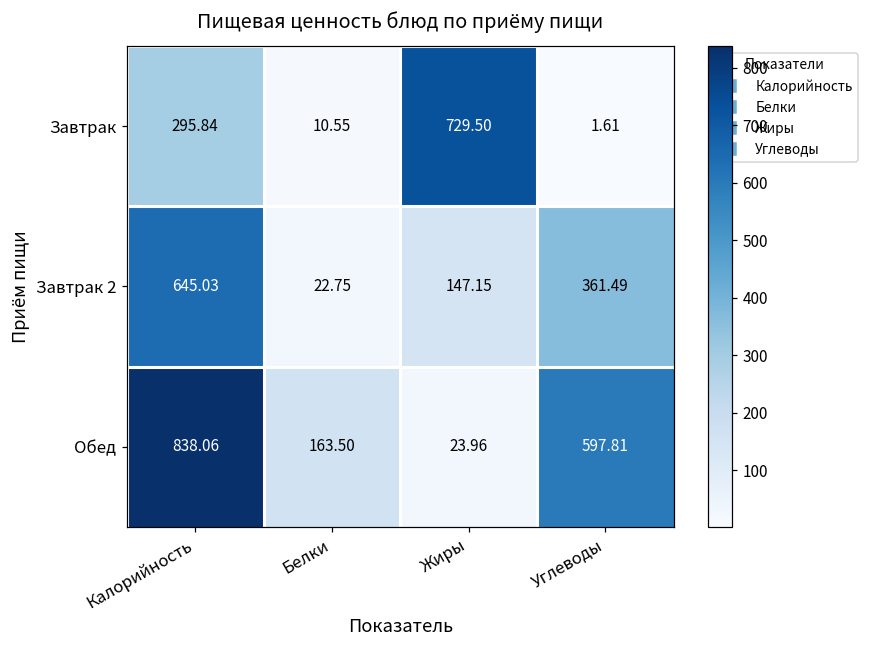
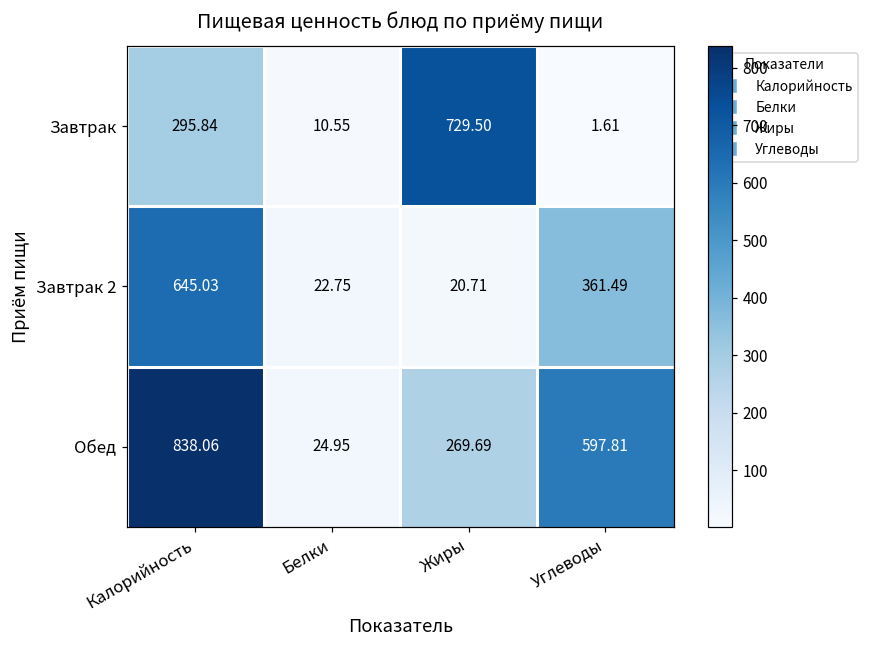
  {
    "Завтрак": {
      "Калорийность": 295.84,
      "Белки": 10.55,
      "Жиры": 729.50,
      "Углеводы": 1.61
    },
    "Завтрак 2": {
      "Калорийность": 645.03,
      "Белки": 22.75,
-     "Жиры": 147.15,
+     "Жиры": 20.71,
      "Углеводы": 361.49
    },
    "Обед": {
      "Калорийность": 838.06,
-     "Белки": 163.50,
-     "Жиры": 23.96,
+     "Белки": 24.95,
+     "Жиры": 269.69,
      "Углеводы": 597.81
    }
  }
